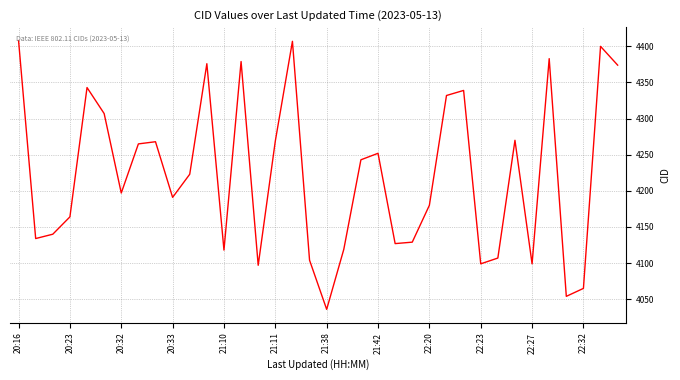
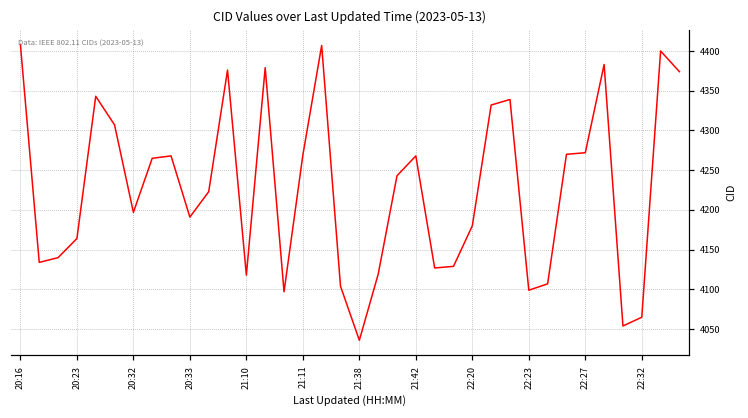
  {
    "20:23": 4160,
    "20:32": 4200,
    "20:33": 4190,
    "21:10": 4120,
    "21:11": 4270,
    "21:38": 4040,
-   "21:42": 4250,
+   "21:42": 4270,
    "22:20": 4180,
    "22:23": 4100,
-   "22:27": 4100,
+   "22:27": 4270,
    "22:32": 4070
  }
